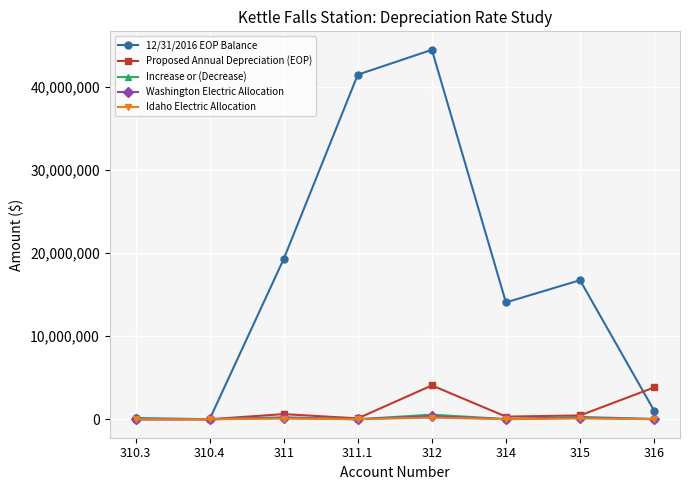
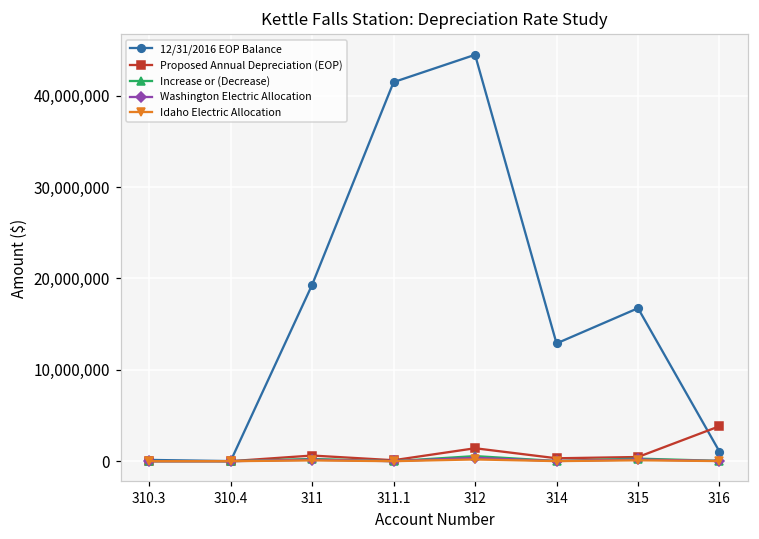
  {
    "12/31/2016 EOP Balance": {
      "311": "19,000,000",
      "311.1": "41,000,000",
      "312": "44,000,000",
-     "314": "14,000,000",
+     "314": "13,000,000",
      "315": "17,000,000",
      "316": "1,000,000"
    },
    "Proposed Annual Depreciation (EOP)": {
      "311": "1,000,000",
-     "312": "4,000,000",
+     "312": "1,000,000",
      "316": "4,000,000"
    }
  }
